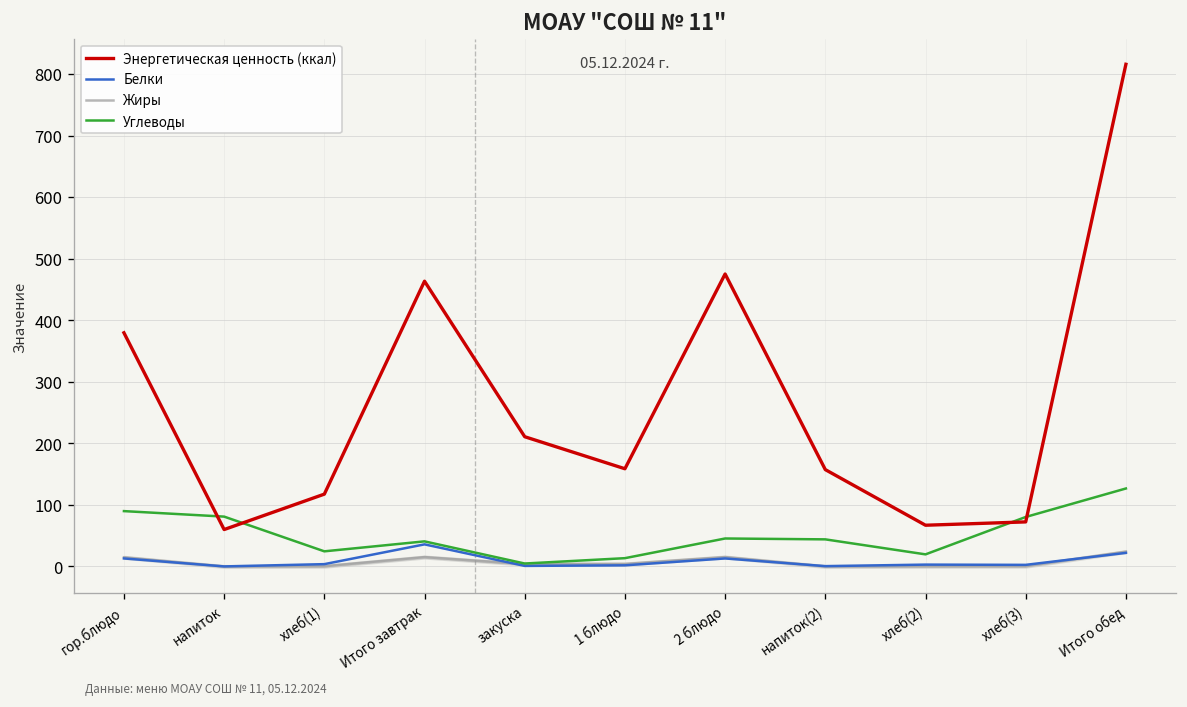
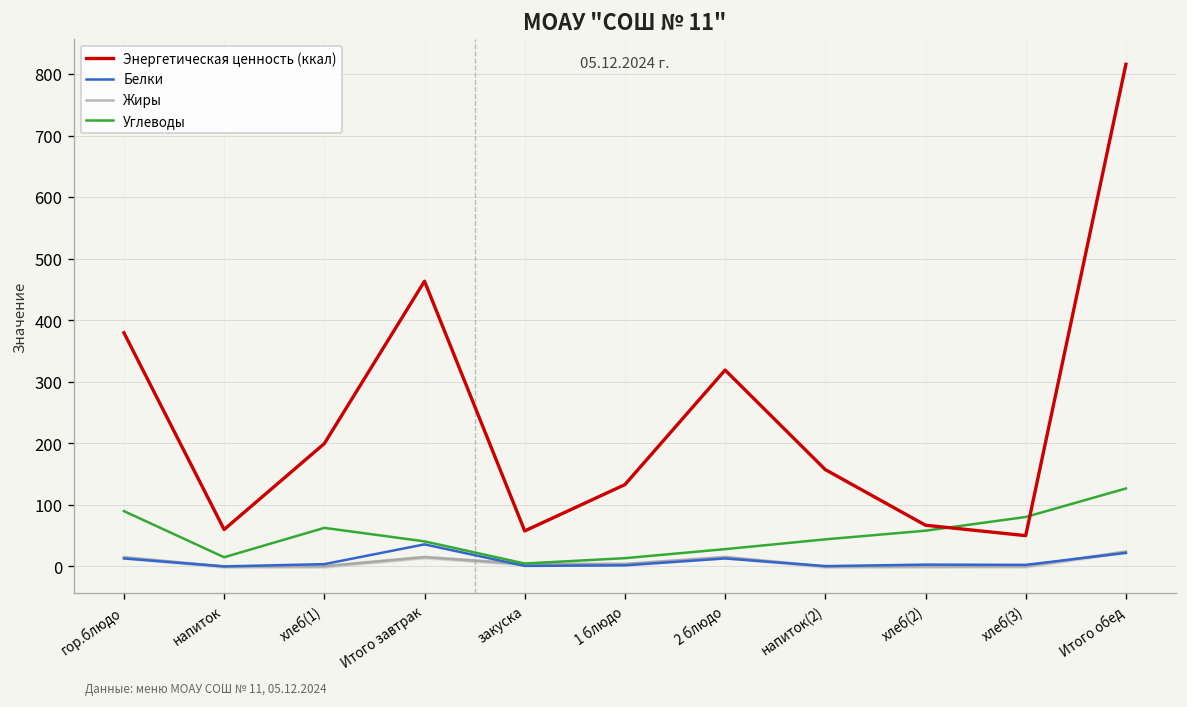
  {
    "Энергетическая ценность (ккал)": {
      "гор.блюдо": 380,
      "напиток": 60,
-     "хлеб(1)": 120,
+     "хлеб(1)": 200,
      "Итого завтрак": 460,
-     "закуска": 210,
-     "1 блюдо": 160,
-     "2 блюдо": 480,
+     "закуска": 60,
+     "1 блюдо": 130,
+     "2 блюдо": 320,
      "напиток(2)": 160,
      "хлеб(2)": 70,
-     "хлеб(3)": 70,
+     "хлеб(3)": 50,
      "Итого обед": 820
    },
    "Углеводы": {
      "гор.блюдо": 90,
-     "напиток": 80,
-     "хлеб(1)": 20,
+     "напиток": 20,
+     "хлеб(1)": 60,
      "1 блюдо": 10,
-     "2 блюдо": 50,
+     "2 блюдо": 30,
      "напиток(2)": 40,
-     "хлеб(2)": 20,
+     "хлеб(2)": 60,
      "хлеб(3)": 80,
      "Итого обед": 130
    }
  }
